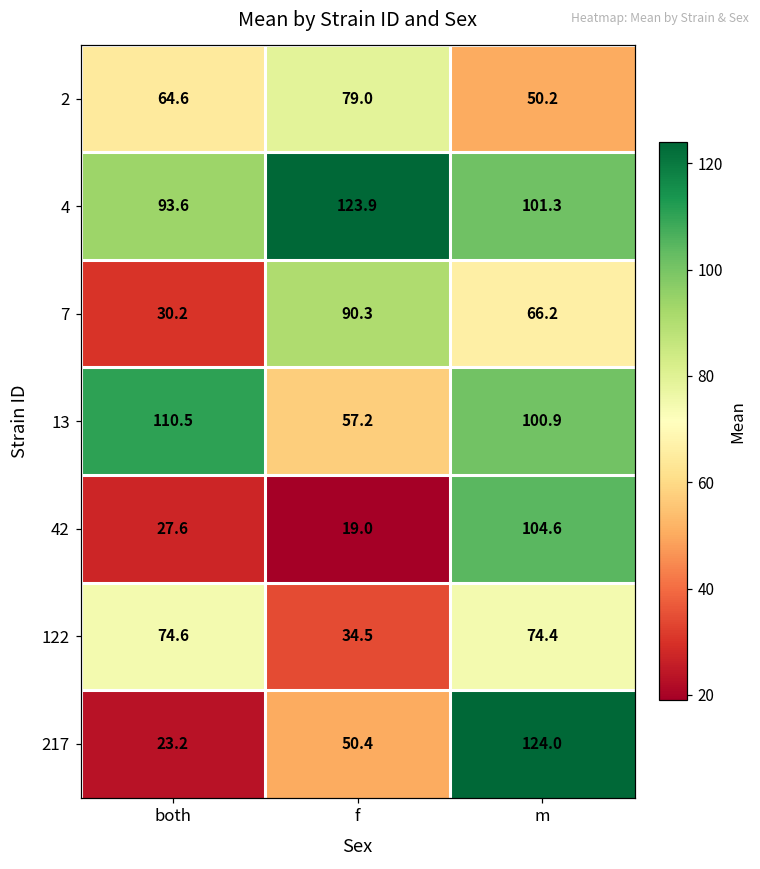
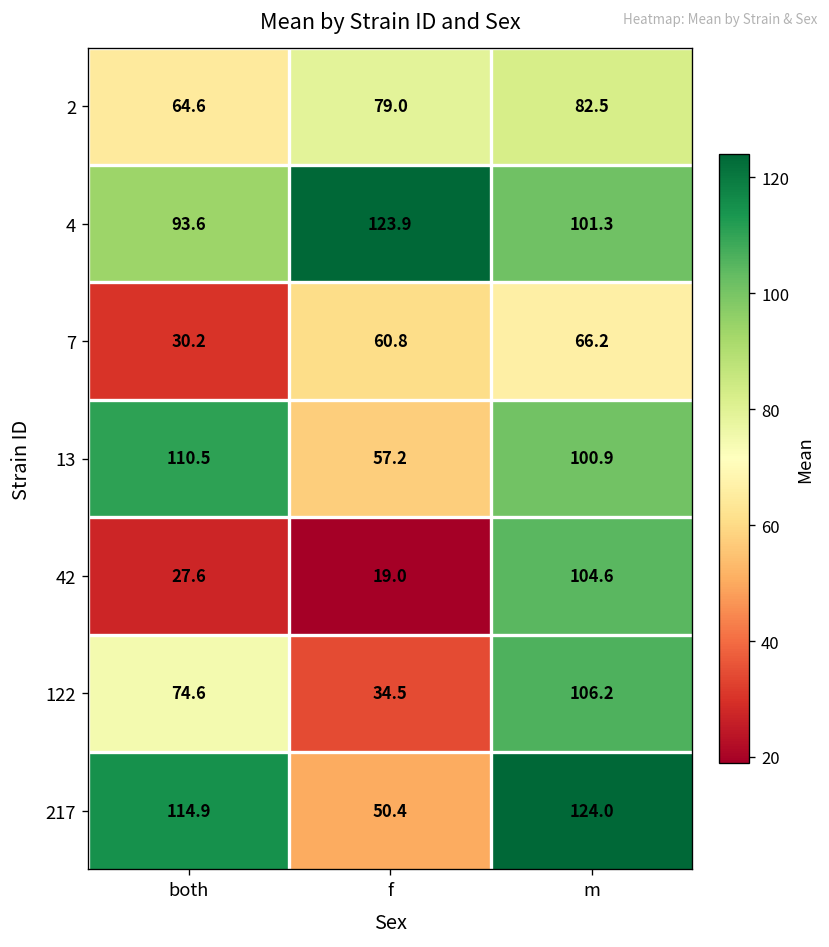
  {
    "2": {
      "both": 64.6,
      "f": 79.0,
-     "m": 50.2
+     "m": 82.5
    },
    "4": {
      "both": 93.6,
      "f": 123.9,
      "m": 101.3
    },
    "7": {
      "both": 30.2,
-     "f": 90.3,
+     "f": 60.8,
      "m": 66.2
    },
    "13": {
      "both": 110.5,
      "f": 57.2,
      "m": 100.9
    },
    "42": {
      "both": 27.6,
      "f": 19.0,
      "m": 104.6
    },
    "122": {
      "both": 74.6,
      "f": 34.5,
-     "m": 74.4
+     "m": 106.2
    },
    "217": {
-     "both": 23.2,
+     "both": 114.9,
      "f": 50.4,
      "m": 124.0
    }
  }
